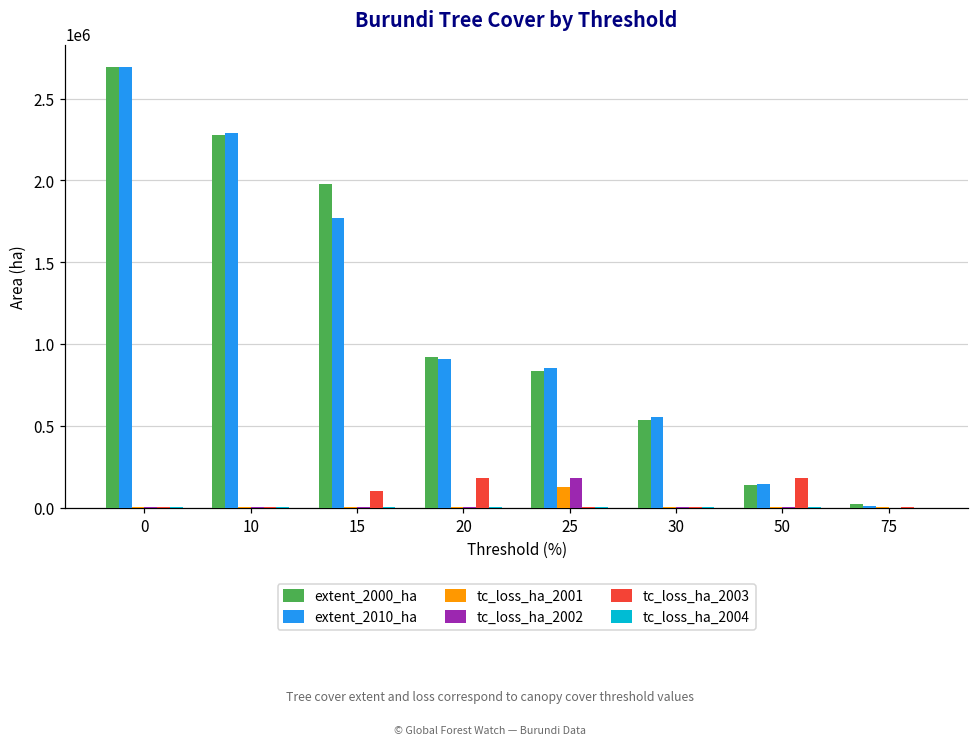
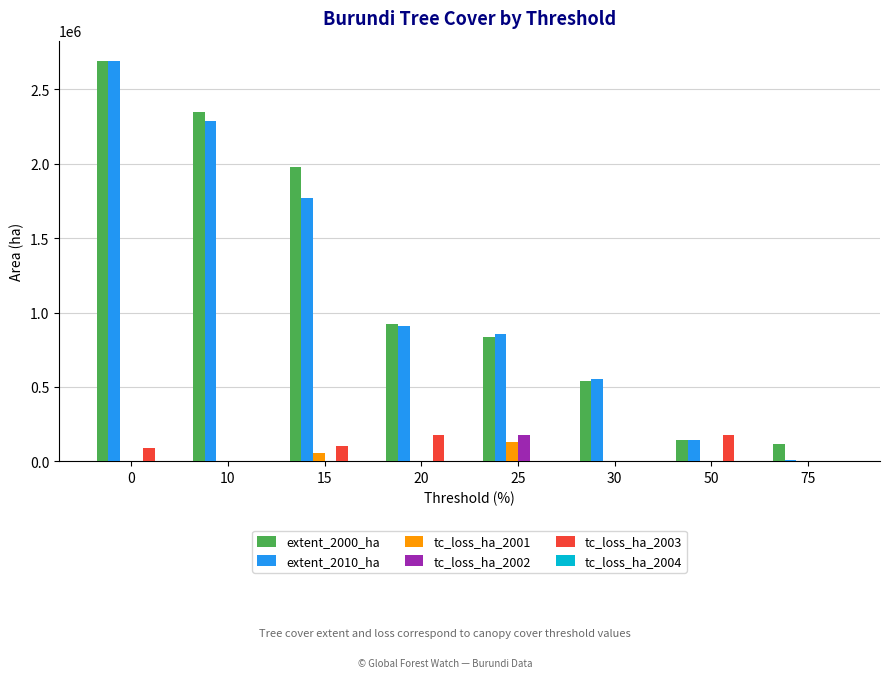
  {
    "extent_2000_ha": {
      "0": 2690000,
-     "10": 2280000,
+     "10": 2350000,
      "15": 1980000,
      "20": 920000,
      "25": 840000,
      "30": 540000,
      "50": 140000,
-     "75": 20000
+     "75": 120000
    },
    "tc_loss_ha_2001": {
-     "15": 0,
+     "15": 60000,
      "25": 130000
    },
    "tc_loss_ha_2002": {
      "25": 180000
    },
    "tc_loss_ha_2003": {
-     "0": 0,
+     "0": 90000,
      "15": 100000,
      "20": 180000,
      "50": 180000
    }
  }
